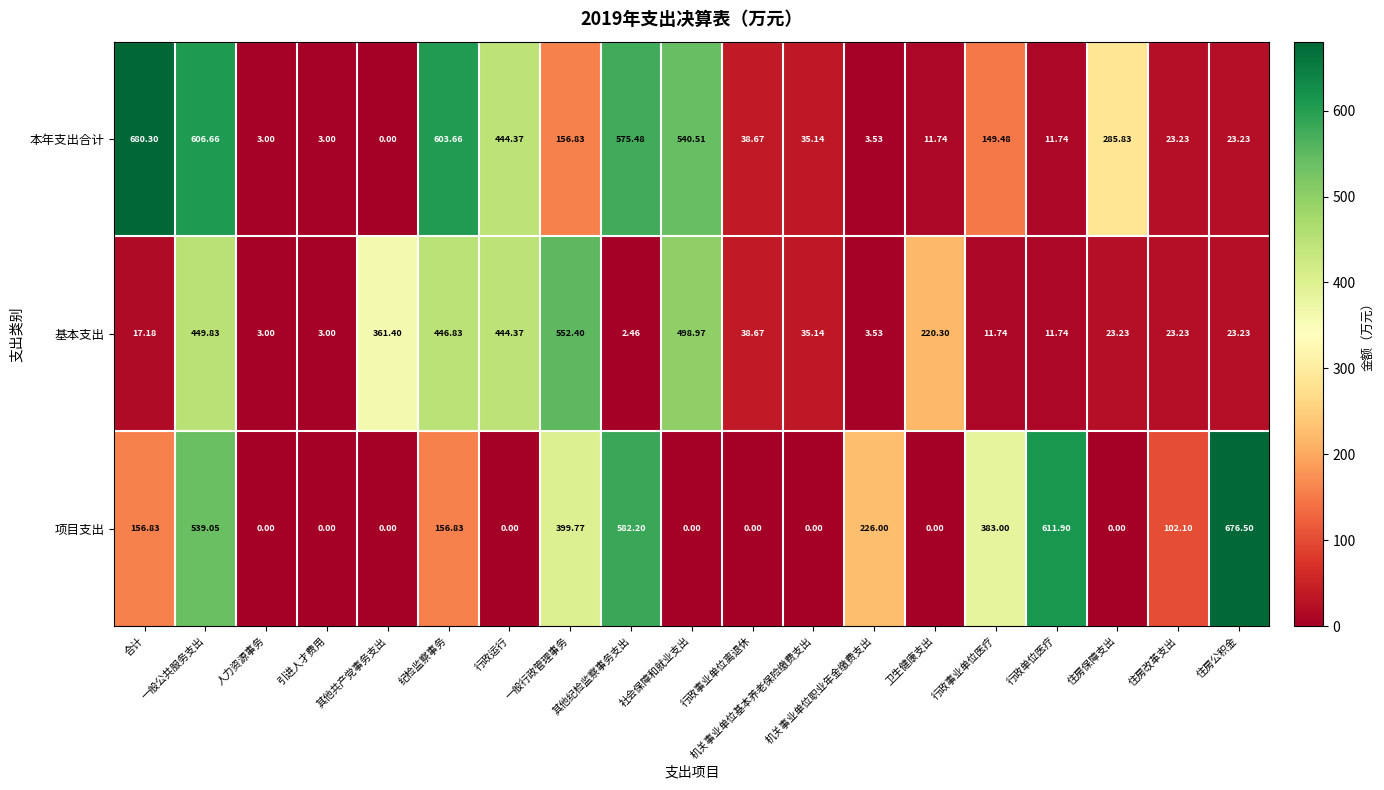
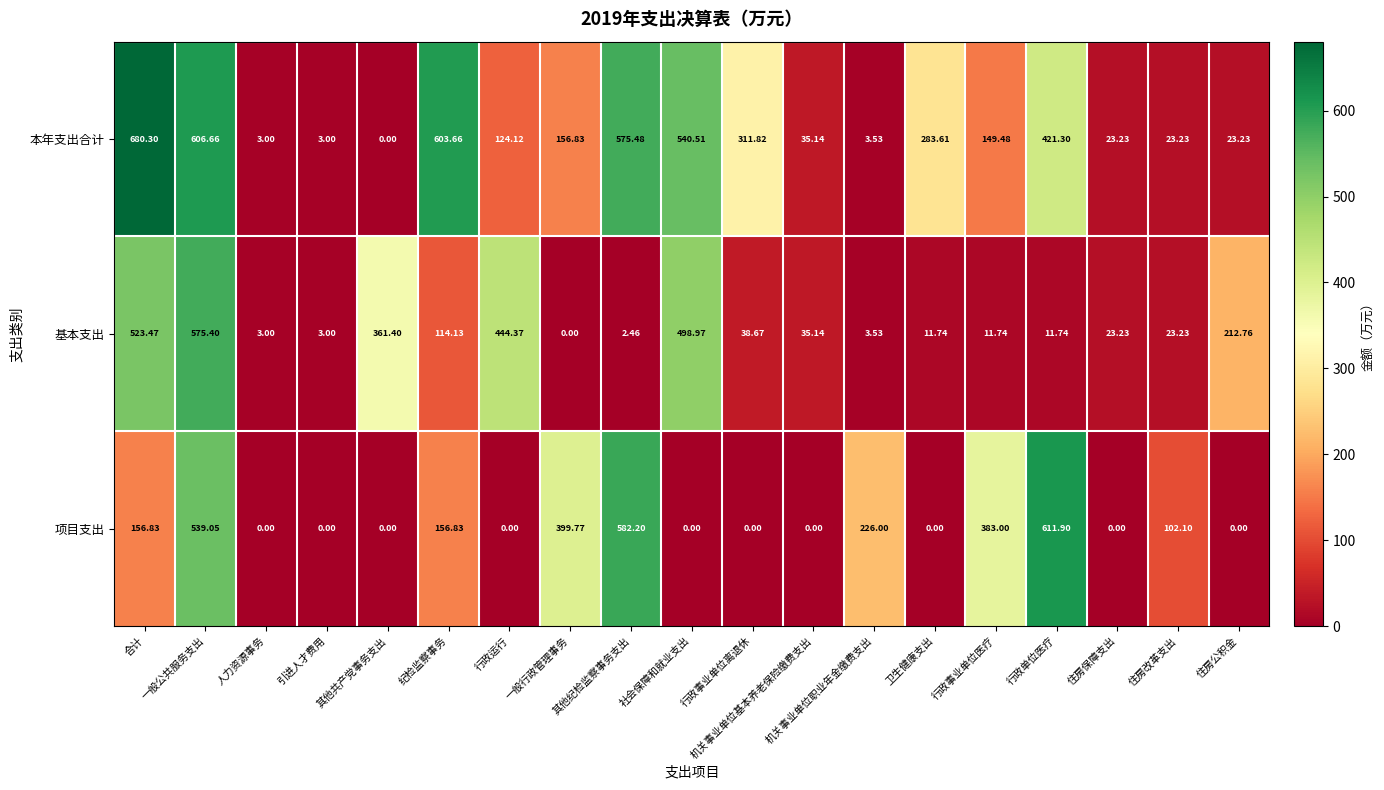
  {
    "本年支出合计": {
      "合计": 680.30,
      "一般公共服务支出": 606.66,
      "人力资源事务": 3.00,
      "引进人才费用": 3.00,
      "其他共产党事务支出": 0.00,
      "纪检监察事务": 603.66,
-     "行政运行": 444.37,
+     "行政运行": 124.12,
      "一般行政管理事务": 156.83,
      "其他纪检监察事务支出": 575.48,
      "社会保障和就业支出": 540.51,
-     "行政事业单位离退休": 38.67,
+     "行政事业单位离退休": 311.82,
      "机关事业单位基本养老保险缴费支出": 35.14,
      "机关事业单位职业年金缴费支出": 3.53,
-     "卫生健康支出": 11.74,
+     "卫生健康支出": 283.61,
      "行政事业单位医疗": 149.48,
-     "行政单位医疗": 11.74,
-     "住房保障支出": 285.83,
+     "行政单位医疗": 421.30,
+     "住房保障支出": 23.23,
      "住房改革支出": 23.23,
      "住房公积金": 23.23
    },
    "基本支出": {
-     "合计": 17.18,
-     "一般公共服务支出": 449.83,
+     "合计": 523.47,
+     "一般公共服务支出": 575.40,
      "人力资源事务": 3.00,
      "引进人才费用": 3.00,
      "其他共产党事务支出": 361.40,
-     "纪检监察事务": 446.83,
+     "纪检监察事务": 114.13,
      "行政运行": 444.37,
-     "一般行政管理事务": 552.40,
+     "一般行政管理事务": 0.00,
      "其他纪检监察事务支出": 2.46,
      "社会保障和就业支出": 498.97,
      "行政事业单位离退休": 38.67,
      "机关事业单位基本养老保险缴费支出": 35.14,
      "机关事业单位职业年金缴费支出": 3.53,
-     "卫生健康支出": 220.30,
+     "卫生健康支出": 11.74,
      "行政事业单位医疗": 11.74,
      "行政单位医疗": 11.74,
      "住房保障支出": 23.23,
      "住房改革支出": 23.23,
-     "住房公积金": 23.23
+     "住房公积金": 212.76
    },
    "项目支出": {
      "合计": 156.83,
      "一般公共服务支出": 539.05,
      "人力资源事务": 0.00,
      "引进人才费用": 0.00,
      "其他共产党事务支出": 0.00,
      "纪检监察事务": 156.83,
      "行政运行": 0.00,
      "一般行政管理事务": 399.77,
      "其他纪检监察事务支出": 582.20,
      "社会保障和就业支出": 0.00,
      "行政事业单位离退休": 0.00,
      "机关事业单位基本养老保险缴费支出": 0.00,
      "机关事业单位职业年金缴费支出": 226.00,
      "卫生健康支出": 0.00,
      "行政事业单位医疗": 383.00,
      "行政单位医疗": 611.90,
      "住房保障支出": 0.00,
      "住房改革支出": 102.10,
-     "住房公积金": 676.50
+     "住房公积金": 0.00
    }
  }
